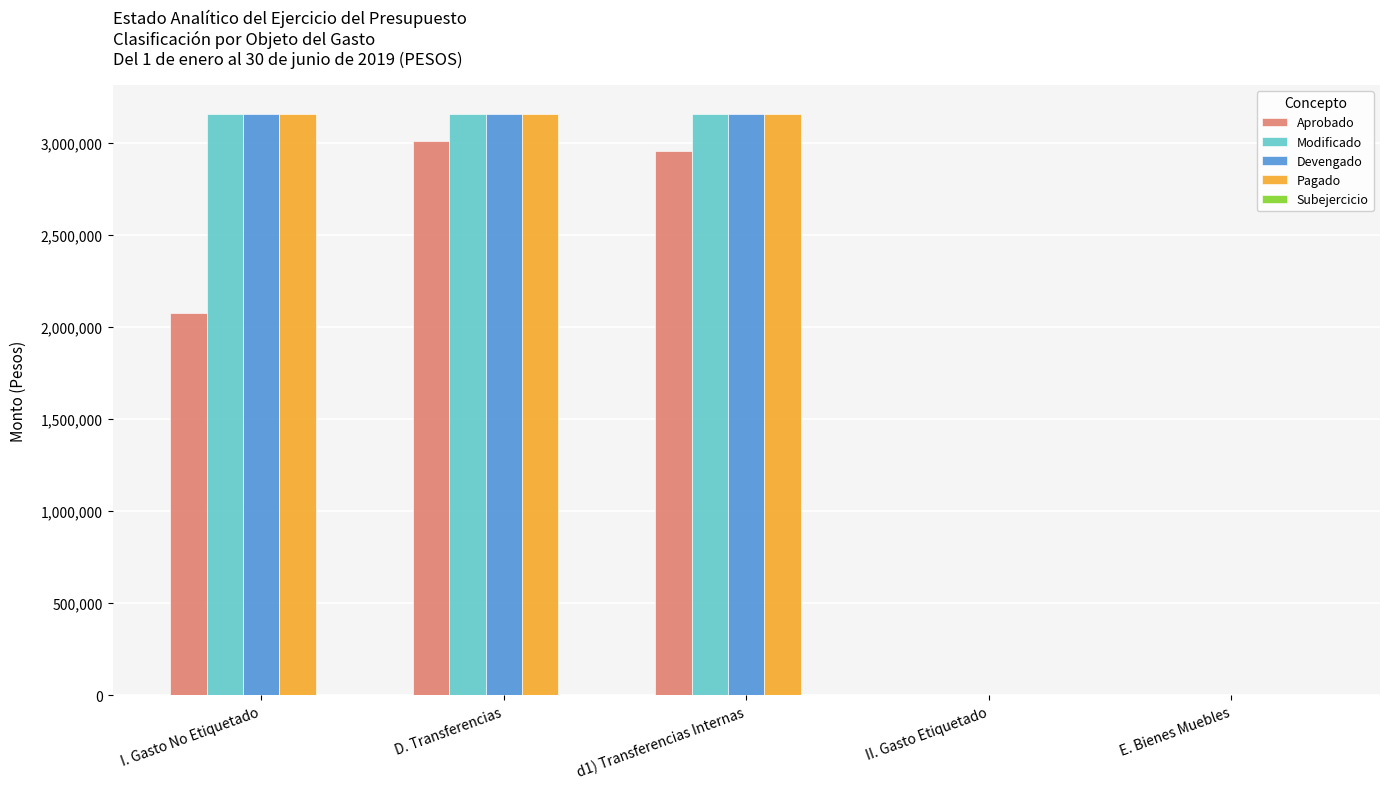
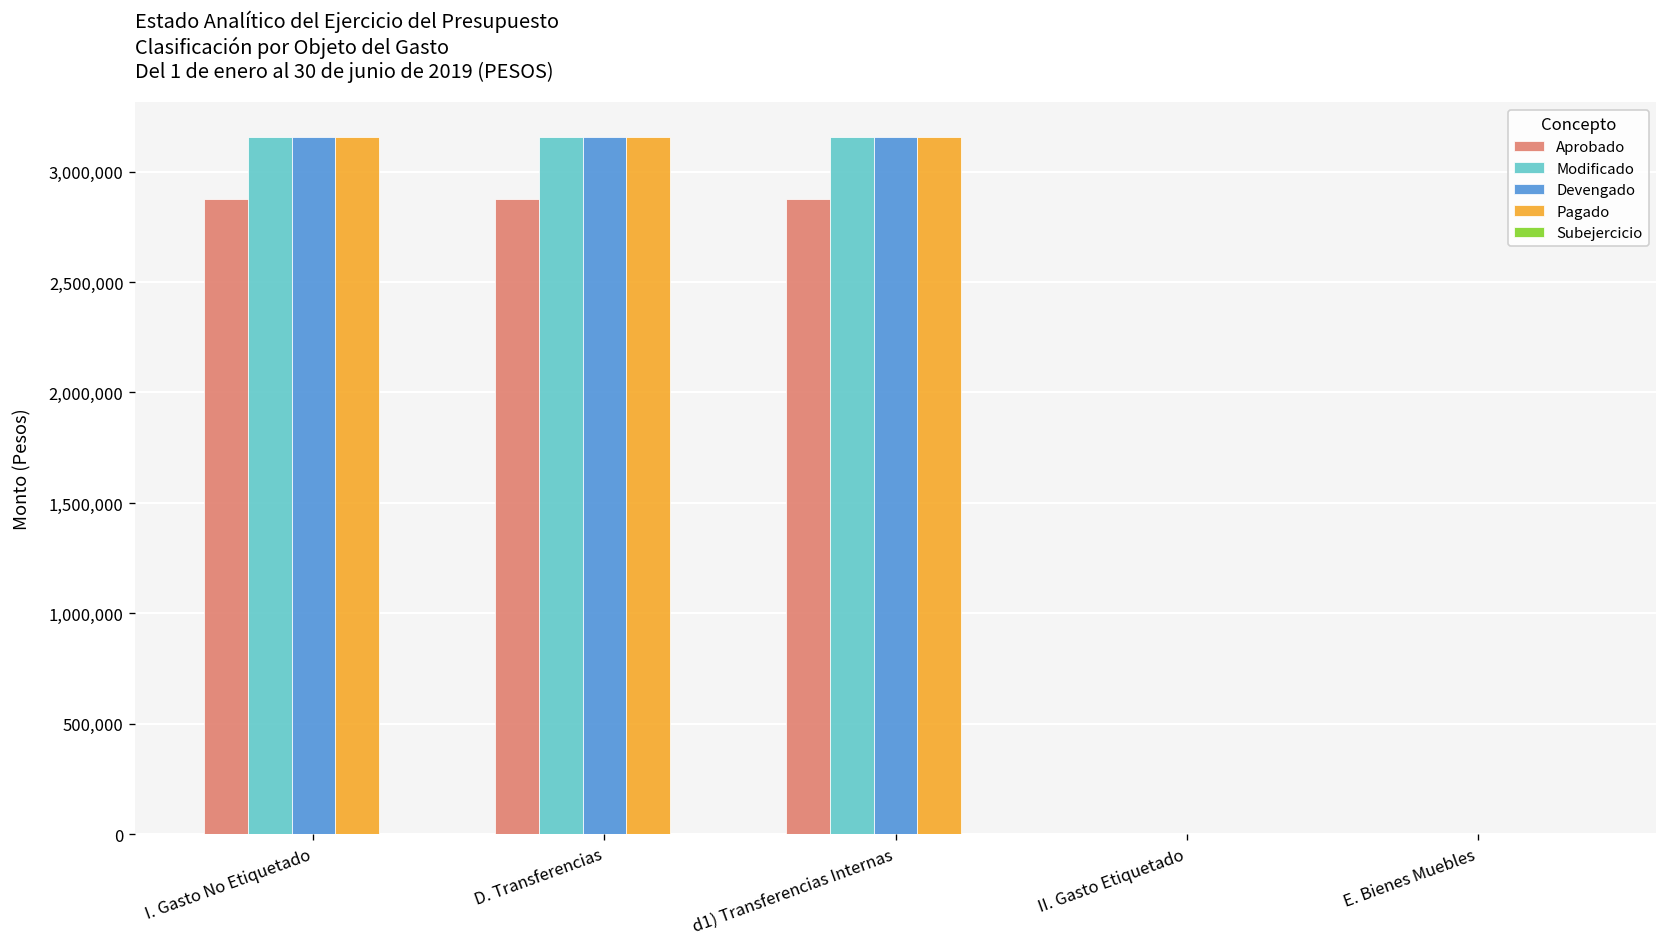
  {
    "Aprobado": {
-     "I. Gasto No Etiquetado": "2,070,000",
-     "D. Transferencias": "3,010,000",
-     "d1) Transferencias Internas": "2,950,000",
+     "I. Gasto No Etiquetado": "2,880,000",
+     "D. Transferencias": "2,880,000",
+     "d1) Transferencias Internas": "2,880,000",
      "II. Gasto Etiquetado": "0",
      "E. Bienes Muebles": "0"
    },
    "Modificado": {
      "I. Gasto No Etiquetado": "3,160,000",
      "D. Transferencias": "3,160,000",
      "d1) Transferencias Internas": "3,160,000",
      "II. Gasto Etiquetado": "0",
      "E. Bienes Muebles": "0"
    },
    "Devengado": {
      "I. Gasto No Etiquetado": "3,150,000",
      "D. Transferencias": "3,150,000",
      "d1) Transferencias Internas": "3,150,000",
      "II. Gasto Etiquetado": "0",
      "E. Bienes Muebles": "0"
    },
    "Pagado": {
      "I. Gasto No Etiquetado": "3,150,000",
      "D. Transferencias": "3,150,000",
      "d1) Transferencias Internas": "3,150,000",
      "II. Gasto Etiquetado": "0",
      "E. Bienes Muebles": "0"
    },
    "Subejercicio": {
      "II. Gasto Etiquetado": "0",
      "E. Bienes Muebles": "0"
    }
  }
